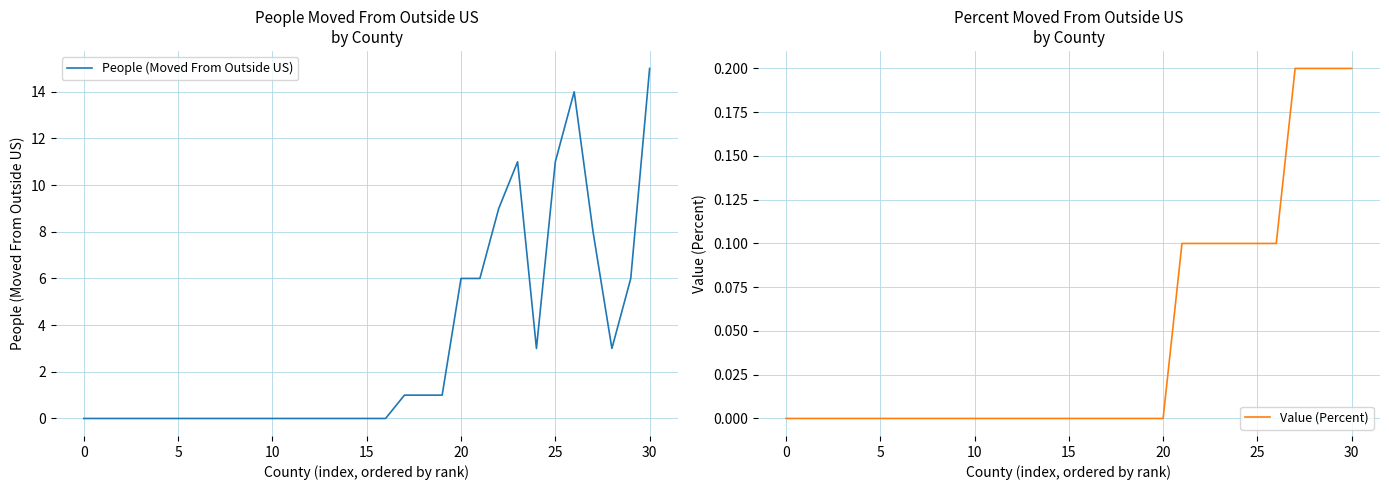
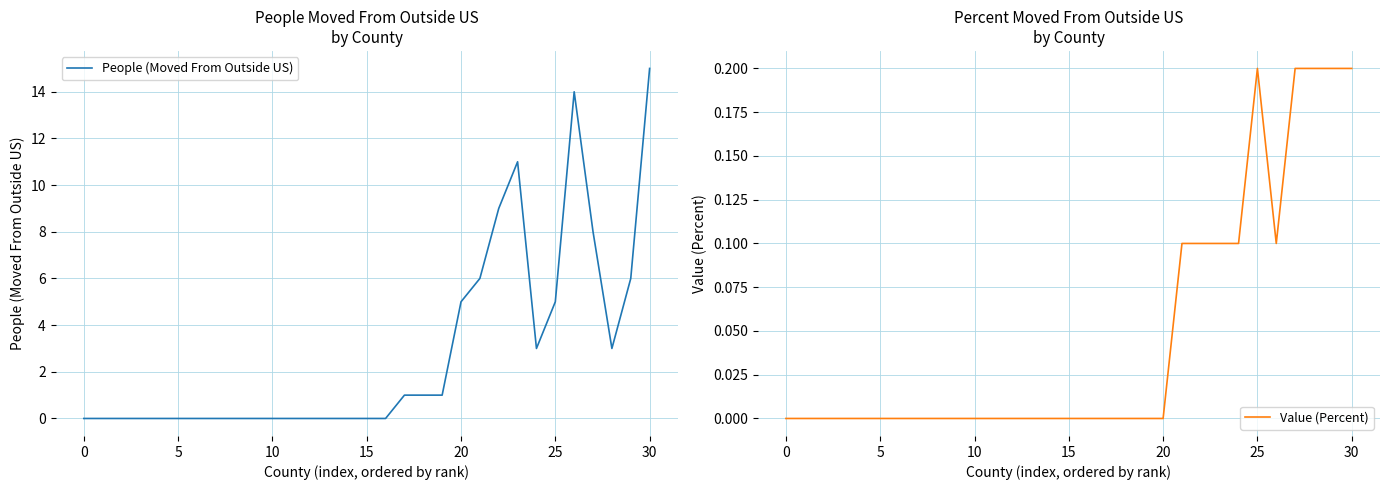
  {
    "People Moved From Outside US by County": {
      "0": 0,
      "5": 0,
      "10": 0,
      "15": 0,
-     "20": 6,
-     "25": 11,
+     "20": 5,
+     "25": 5,
      "30": 15
    },
    "Percent Moved From Outside US by County": {
      "0": 0.0,
      "5": 0.0,
      "10": 0.0,
      "15": 0.0,
      "20": 0.0,
-     "25": 0.1,
+     "25": 0.2,
      "30": 0.2
    }
  }
